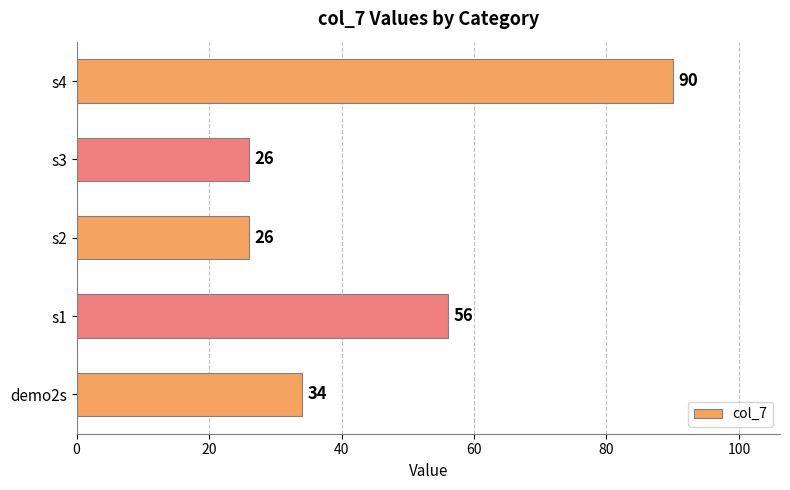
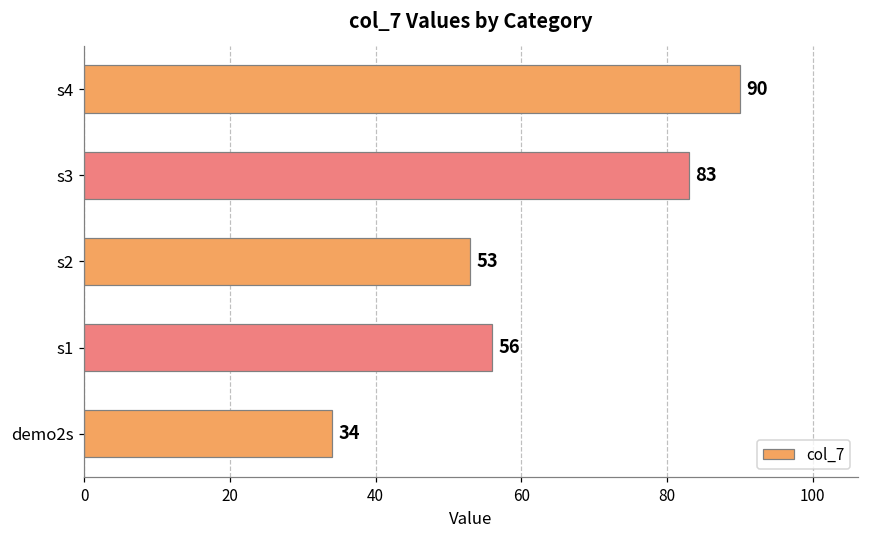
  {
    "s4": 90,
-   "s3": 26,
-   "s2": 26,
+   "s3": 83,
+   "s2": 53,
    "s1": 56,
    "demo2s": 34
  }
